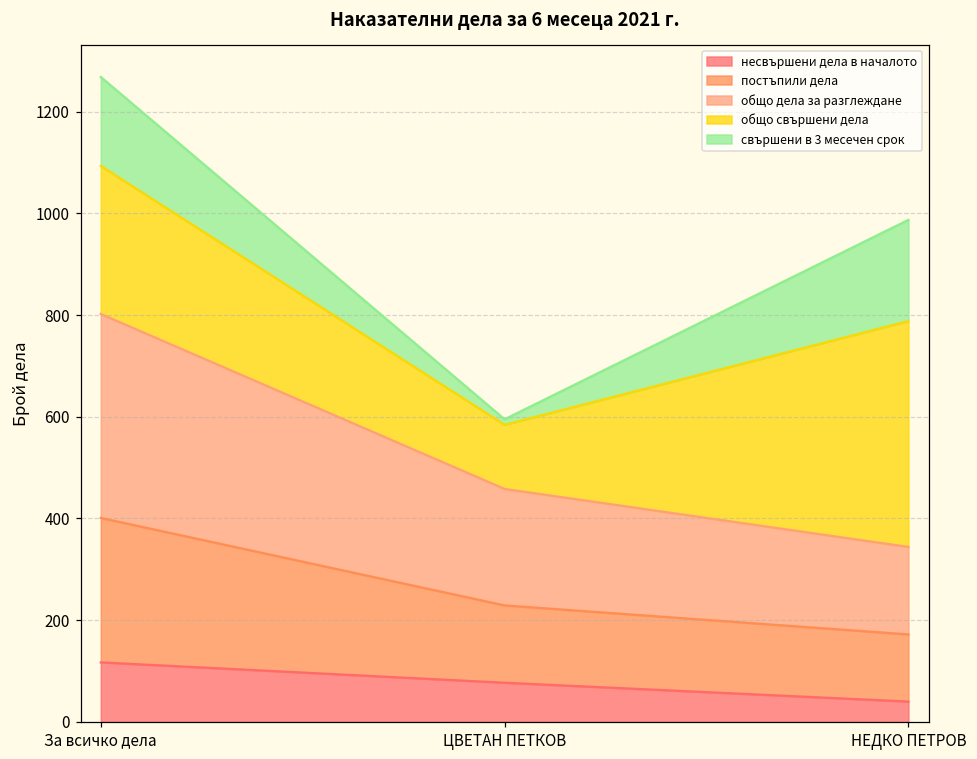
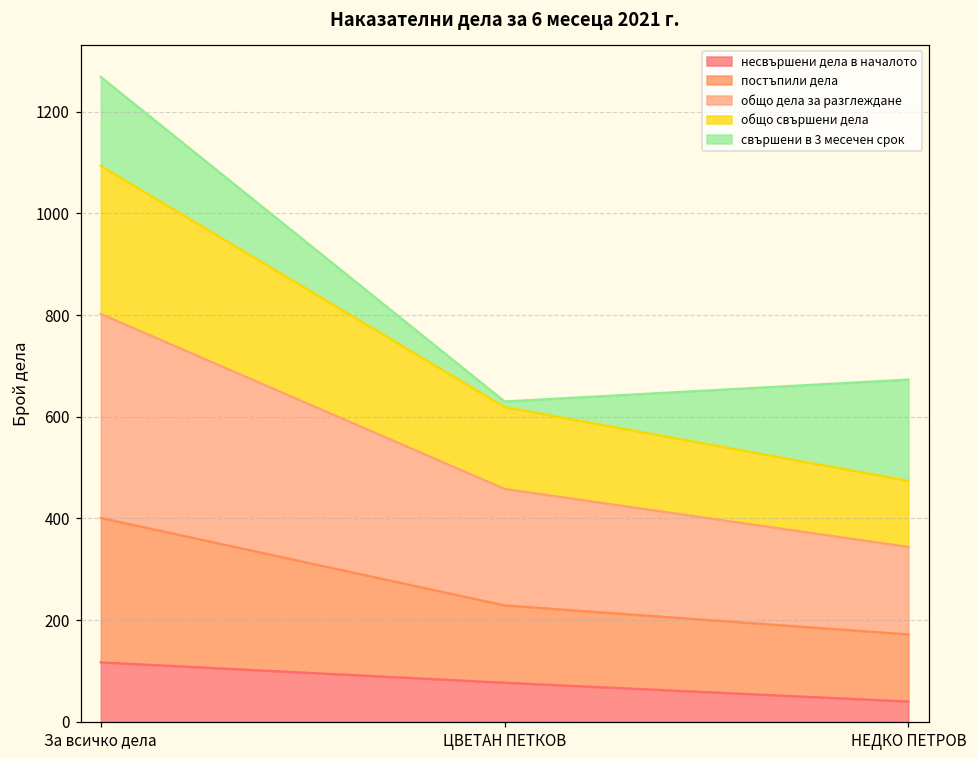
  {
    "общо свършени дела": {
      "За всичко дела": 290,
-     "ЦВЕТАН ПЕТКОВ": 130,
-     "НЕДКО ПЕТРОВ": 440
+     "ЦВЕТАН ПЕТКОВ": 160,
+     "НЕДКО ПЕТРОВ": 130
    },
    "свършени в 3 месечен срок": {
      "За всичко дела": 180,
      "ЦВЕТАН ПЕТКОВ": 10,
      "НЕДКО ПЕТРОВ": 200
    }
  }
